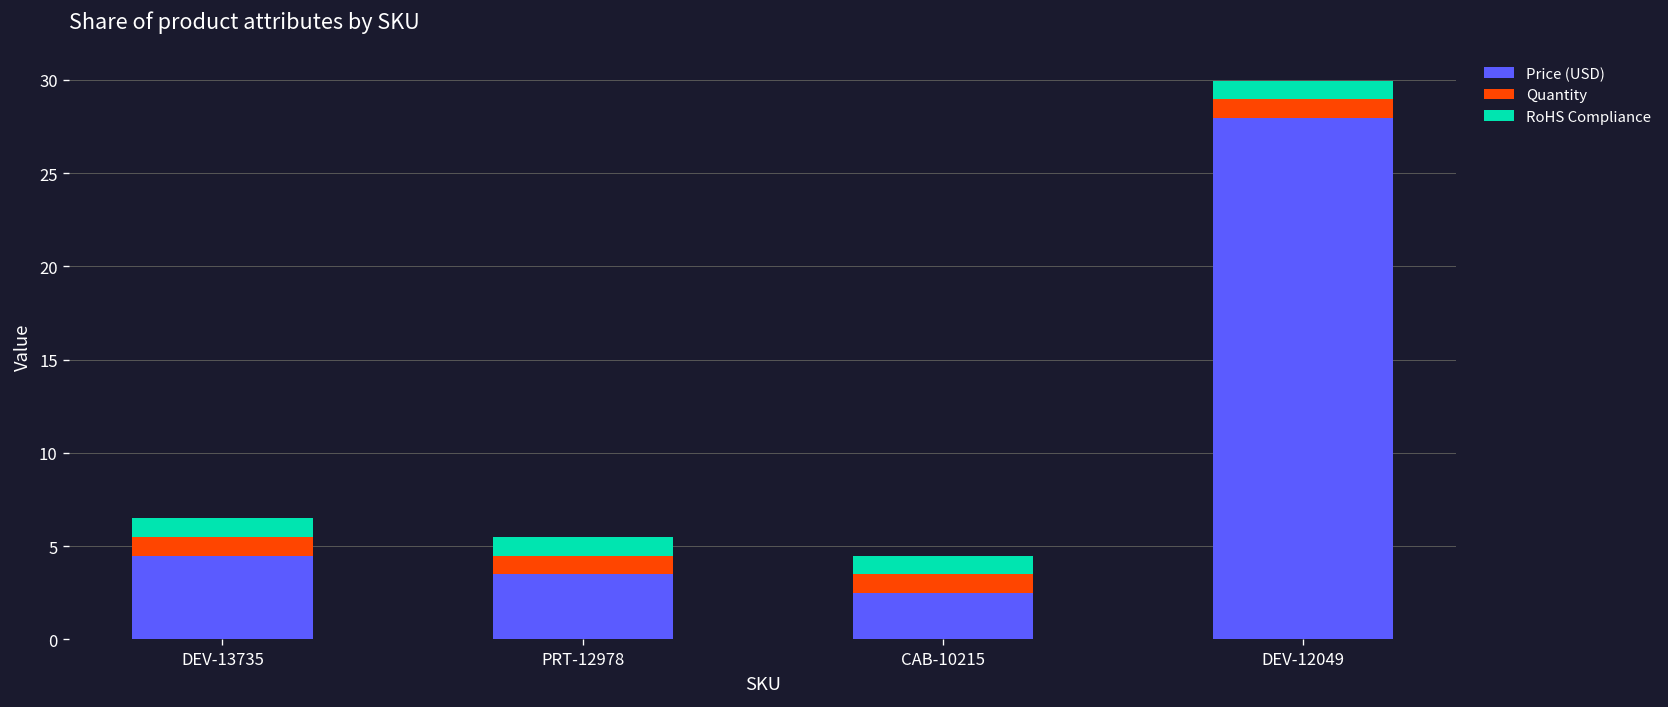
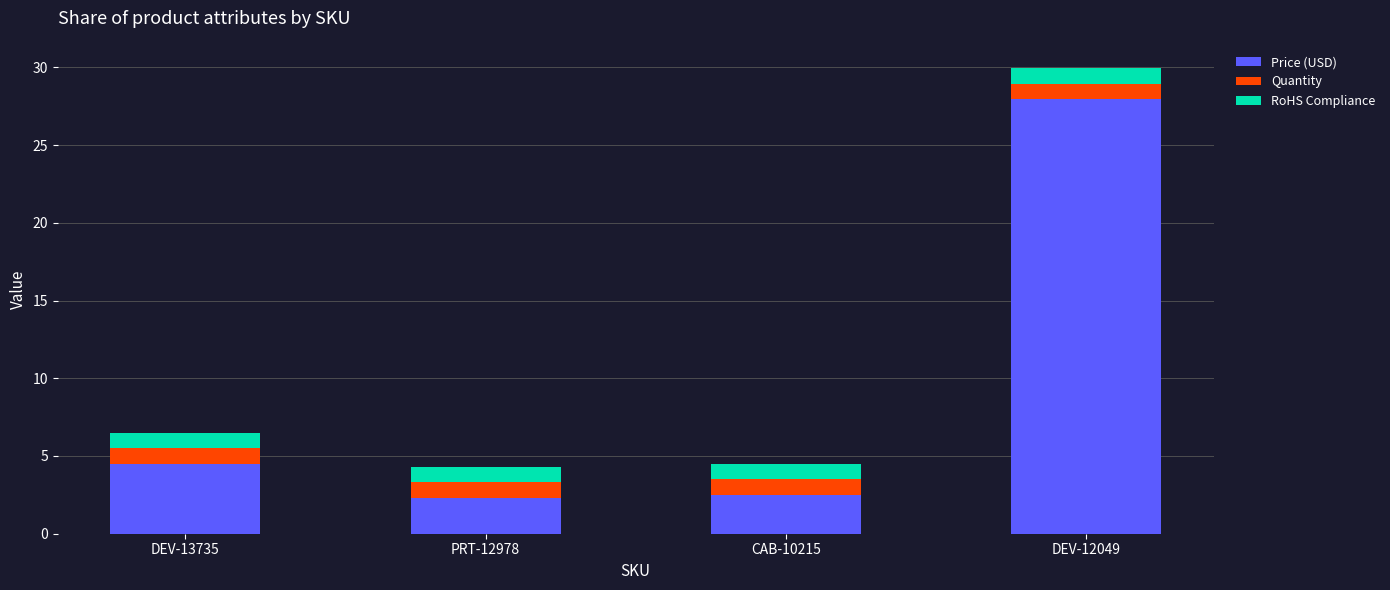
  {
    "Price (USD)": {
      "DEV-13735": 4.5,
-     "PRT-12978": 3.5,
+     "PRT-12978": 2.3,
      "CAB-10215": 2.5,
      "DEV-12049": 28.0
    },
    "Quantity": {
      "DEV-13735": 1.0,
      "PRT-12978": 1.0,
      "CAB-10215": 1.0,
      "DEV-12049": 1.0
    },
    "RoHS Compliance": {
      "DEV-13735": 1.0,
      "PRT-12978": 1.0,
      "CAB-10215": 1.0,
      "DEV-12049": 1.0
    }
  }
